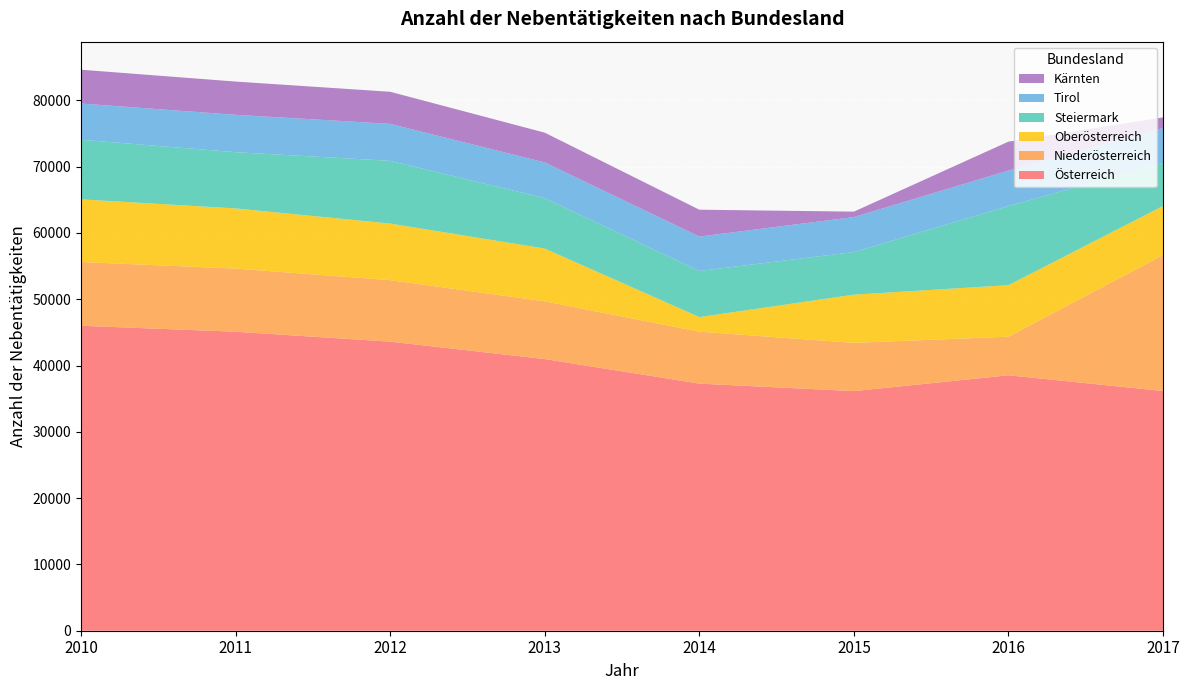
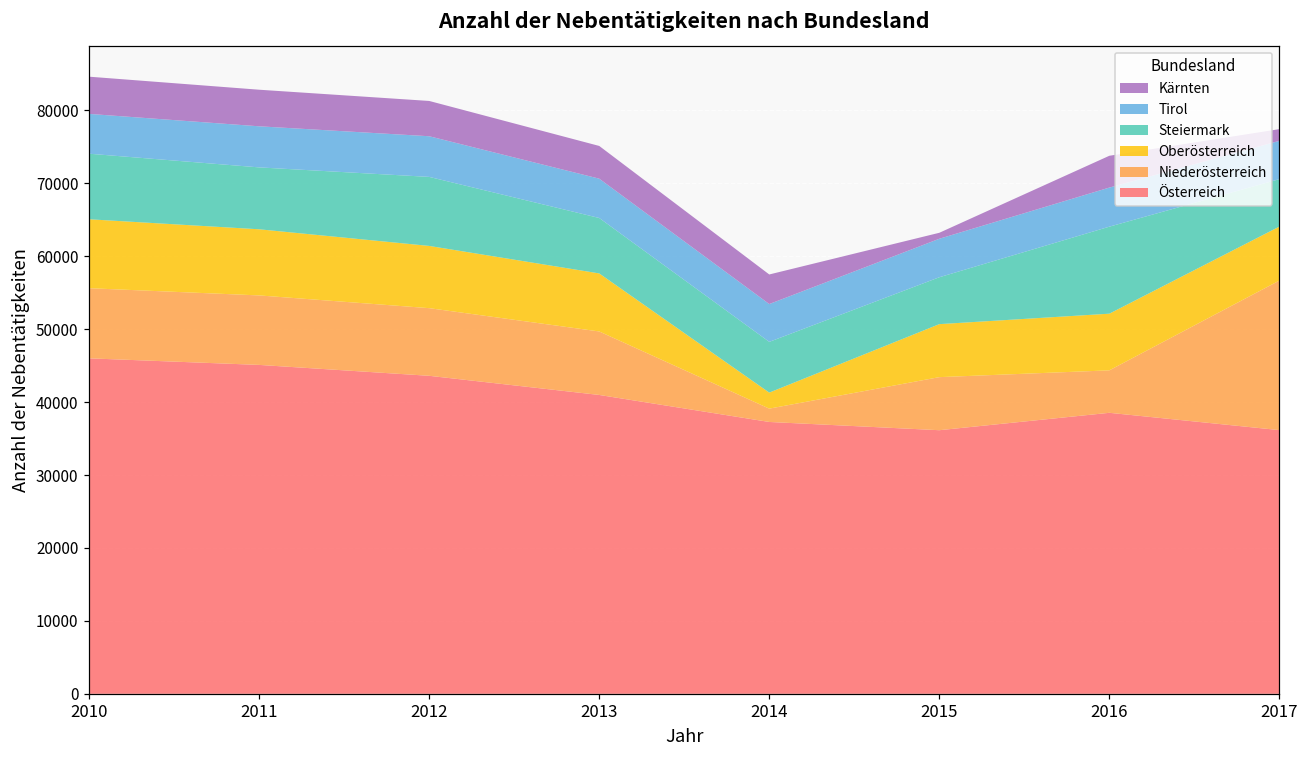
  {
    "Österreich": {
      "2010": 46000,
      "2011": 45000,
      "2012": 44000,
      "2013": 41000,
      "2014": 37000,
      "2015": 36000,
      "2016": 39000,
      "2017": 36000
    },
    "Niederösterreich": {
      "2010": 10000,
      "2011": 10000,
      "2012": 9000,
      "2013": 9000,
-     "2014": 8000,
+     "2014": 2000,
      "2015": 7000,
      "2016": 6000,
      "2017": 21000
    },
    "Oberösterreich": {
      "2010": 9000,
      "2011": 9000,
      "2012": 9000,
      "2013": 8000,
      "2014": 2000,
      "2015": 7000,
      "2016": 8000,
      "2017": 7000
    },
    "Steiermark": {
      "2010": 9000,
      "2011": 8000,
      "2012": 9000,
      "2013": 8000,
      "2014": 7000,
      "2015": 6000,
      "2016": 12000,
      "2017": 7000
    },
    "Tirol": {
      "2010": 5000,
      "2011": 6000,
      "2012": 6000,
      "2013": 5000,
      "2014": 5000,
      "2015": 5000,
      "2016": 5000,
      "2017": 5000
    },
    "Kärnten": {
      "2010": 5000,
      "2011": 5000,
      "2012": 5000,
      "2013": 4000,
      "2014": 4000,
      "2015": 1000,
      "2016": 4000,
      "2017": 2000
    }
  }
